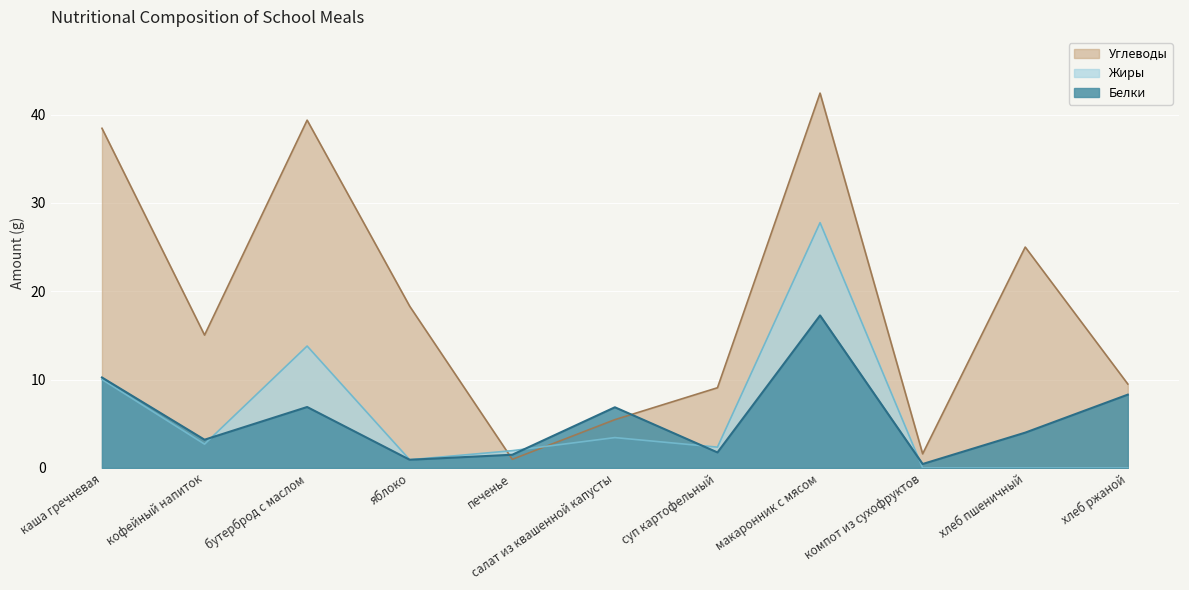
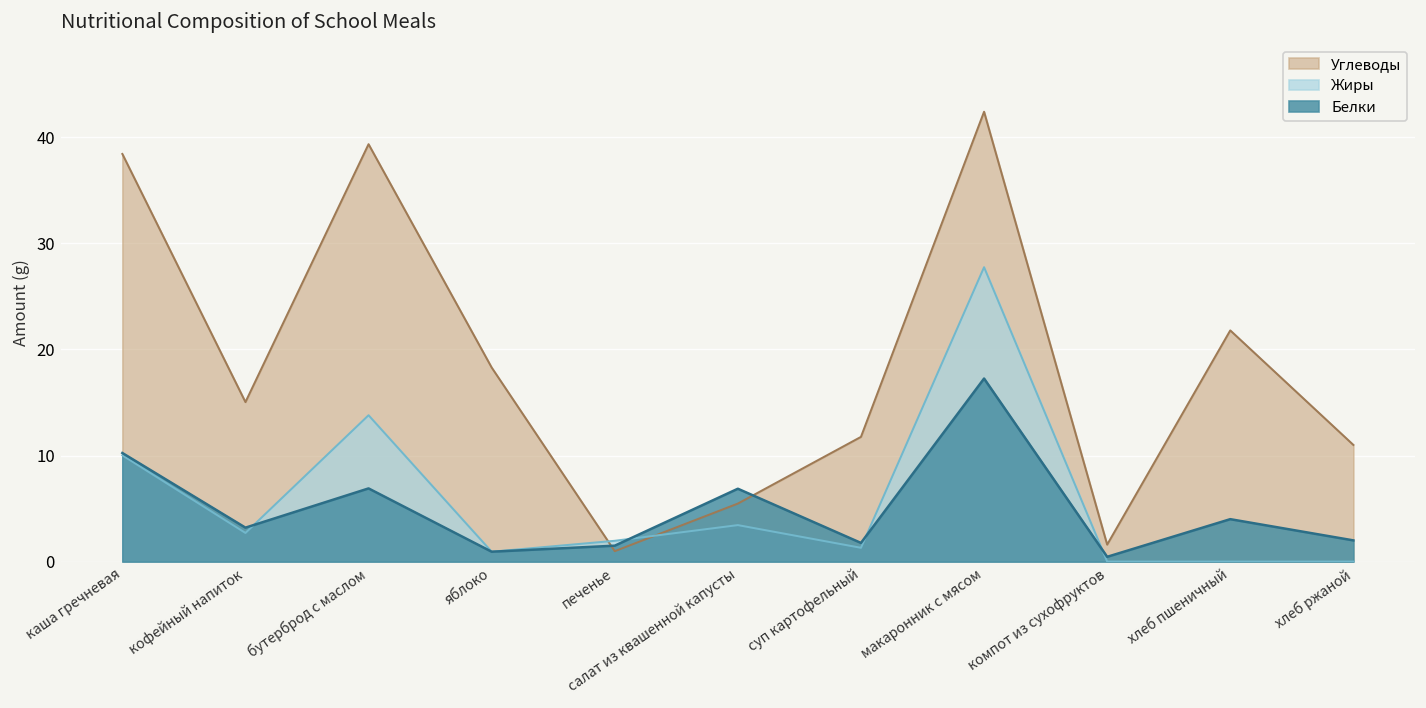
  {
    "Углеводы": {
      "каша гречневая": 38,
      "кофейный напиток": 15,
      "бутерброд с маслом": 39,
      "яблоко": 18,
      "печенье": 1,
      "салат из квашенной капусты": 5,
-     "суп картофельный": 9,
+     "суп картофельный": 12,
      "макаронник с мясом": 42,
      "компот из сухофруктов": 2,
-     "хлеб пшеничный": 25,
-     "хлеб ржаной": 10
+     "хлеб пшеничный": 22,
+     "хлеб ржаной": 11
    },
    "Жиры": {
      "кофейный напиток": 3,
      "бутерброд с маслом": 14,
      "печенье": 2,
      "салат из квашенной капусты": 3,
-     "суп картофельный": 2,
+     "суп картофельный": 1,
      "макаронник с мясом": 28,
      "компот из сухофруктов": 0,
      "хлеб пшеничный": 0,
      "хлеб ржаной": 0
    },
    "Белки": {
      "кофейный напиток": 3,
      "бутерброд с маслом": 7,
      "печенье": 2,
      "салат из квашенной капусты": 7,
      "суп картофельный": 2,
      "макаронник с мясом": 17,
      "компот из сухофруктов": 0,
      "хлеб пшеничный": 4,
-     "хлеб ржаной": 8
+     "хлеб ржаной": 2
    }
  }
